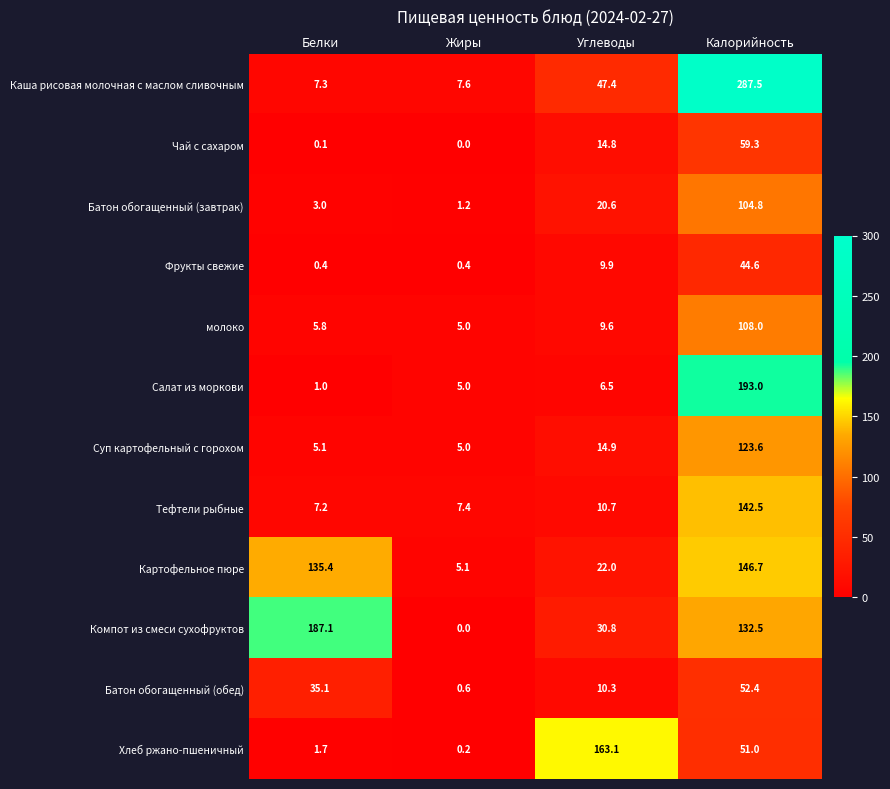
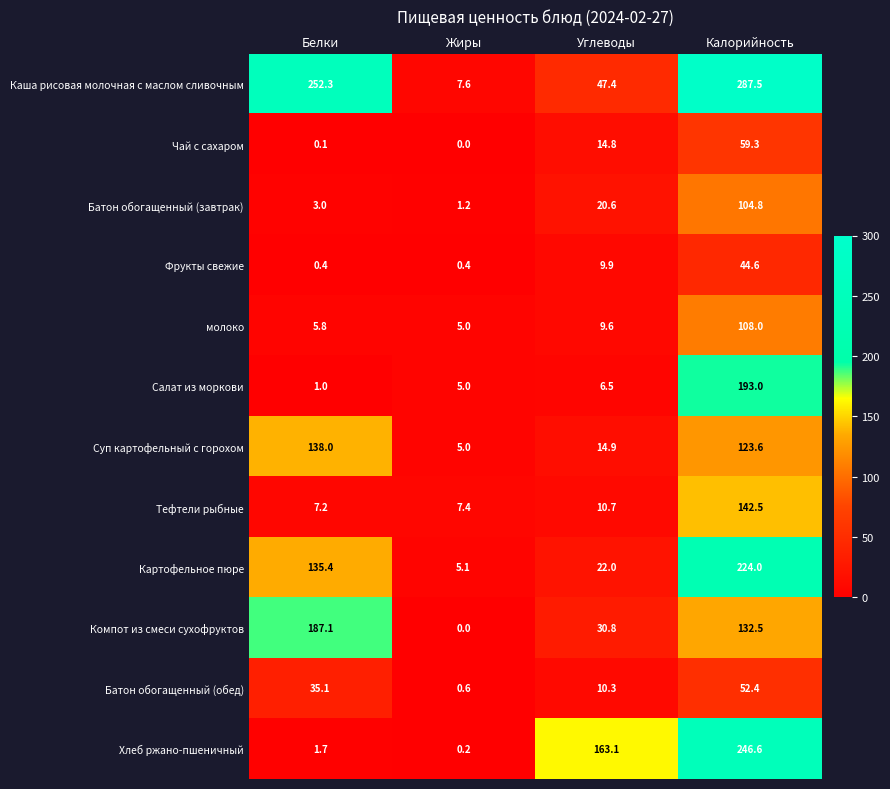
  {
    "Каша рисовая молочная с маслом сливочным": {
-     "Белки": 7.3,
+     "Белки": 252.3,
      "Жиры": 7.6,
      "Углеводы": 47.4,
      "Калорийность": 287.5
    },
    "Чай с сахаром": {
      "Белки": 0.1,
      "Жиры": 0.0,
      "Углеводы": 14.8,
      "Калорийность": 59.3
    },
    "Батон обогащенный (завтрак)": {
      "Белки": 3.0,
      "Жиры": 1.2,
      "Углеводы": 20.6,
      "Калорийность": 104.8
    },
    "Фрукты свежие": {
      "Белки": 0.4,
      "Жиры": 0.4,
      "Углеводы": 9.9,
      "Калорийность": 44.6
    },
    "молоко": {
      "Белки": 5.8,
      "Жиры": 5.0,
      "Углеводы": 9.6,
      "Калорийность": 108.0
    },
    "Салат из моркови": {
      "Белки": 1.0,
      "Жиры": 5.0,
      "Углеводы": 6.5,
      "Калорийность": 193.0
    },
    "Суп картофельный с горохом": {
-     "Белки": 5.1,
+     "Белки": 138.0,
      "Жиры": 5.0,
      "Углеводы": 14.9,
      "Калорийность": 123.6
    },
    "Тефтели рыбные": {
      "Белки": 7.2,
      "Жиры": 7.4,
      "Углеводы": 10.7,
      "Калорийность": 142.5
    },
    "Картофельное пюре": {
      "Белки": 135.4,
      "Жиры": 5.1,
      "Углеводы": 22.0,
-     "Калорийность": 146.7
+     "Калорийность": 224.0
    },
    "Компот из смеси сухофруктов": {
      "Белки": 187.1,
      "Жиры": 0.0,
      "Углеводы": 30.8,
      "Калорийность": 132.5
    },
    "Батон обогащенный (обед)": {
      "Белки": 35.1,
      "Жиры": 0.6,
      "Углеводы": 10.3,
      "Калорийность": 52.4
    },
    "Хлеб ржано-пшеничный": {
      "Белки": 1.7,
      "Жиры": 0.2,
      "Углеводы": 163.1,
-     "Калорийность": 51.0
+     "Калорийность": 246.6
    }
  }
